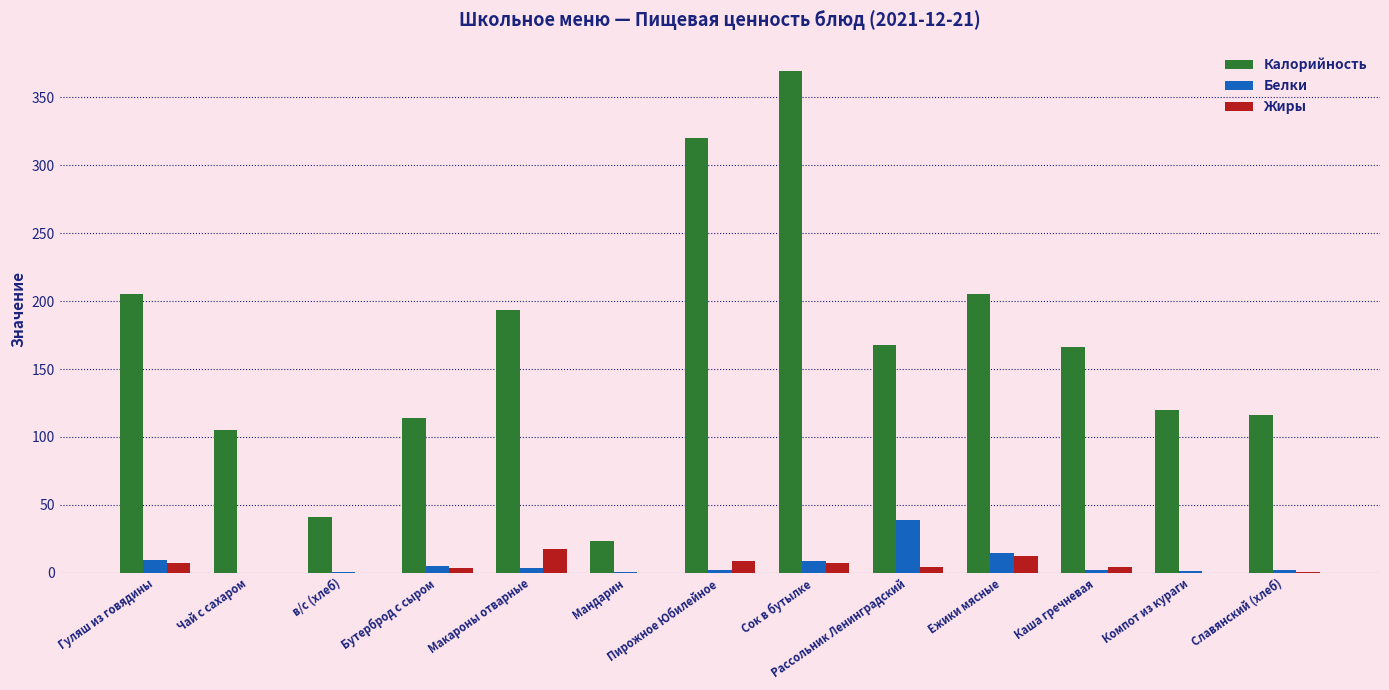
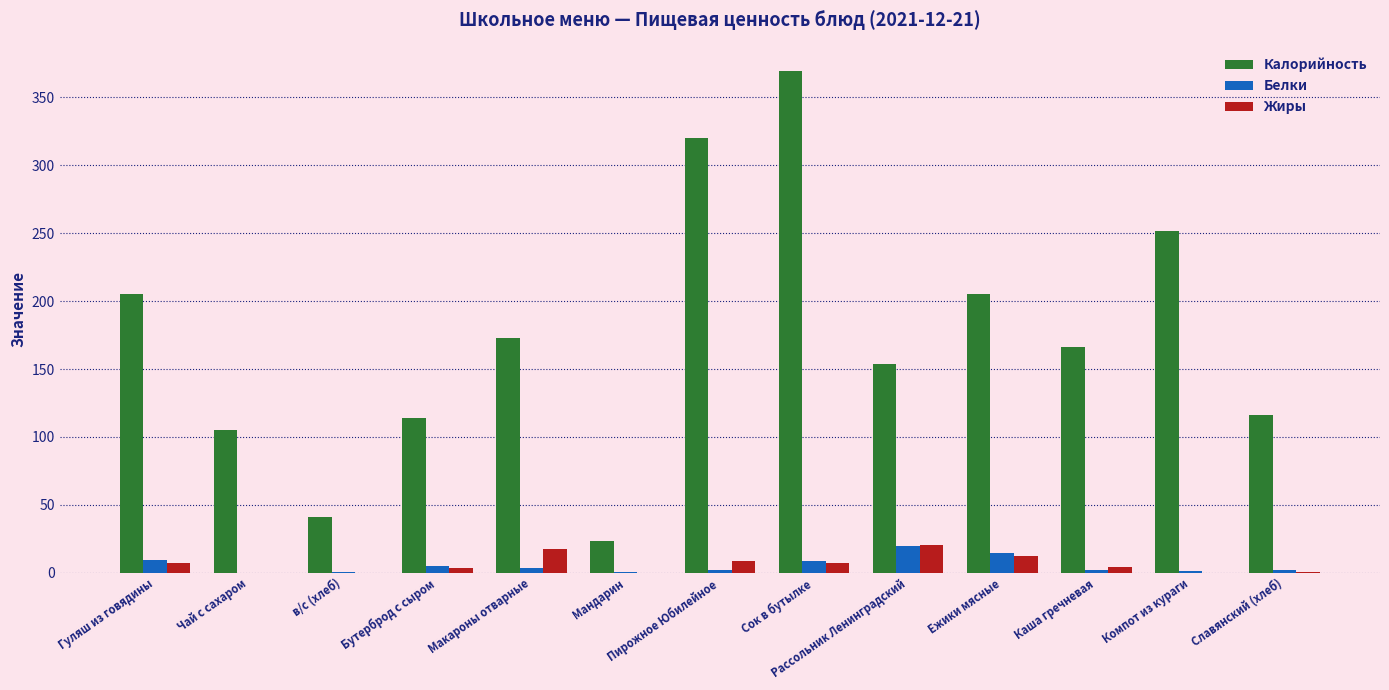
  {
    "Калорийность": {
      "Гуляш из говядины": 205,
      "Чай с сахаром": 105,
      "в/с (хлеб)": 41,
      "Бутерброд с сыром": 114,
-     "Макароны отварные": 193,
+     "Макароны отварные": 173,
      "Мандарин": 23,
      "Пирожное Юбилейное": 320,
      "Сок в бутылке": 370,
-     "Рассольник Ленинградский": 168,
+     "Рассольник Ленинградский": 154,
      "Ежики мясные": 205,
      "Каша гречневая": 166,
-     "Компот из кураги": 119,
+     "Компот из кураги": 252,
      "Славянский (хлеб)": 116
    },
    "Белки": {
      "Гуляш из говядины": 9,
      "Бутерброд с сыром": 5,
      "Макароны отварные": 4,
      "Пирожное Юбилейное": 2,
      "Сок в бутылке": 8,
-     "Рассольник Ленинградский": 39,
+     "Рассольник Ленинградский": 20,
      "Ежики мясные": 14,
      "Каша гречневая": 2,
      "Славянский (хлеб)": 2
    },
    "Жиры": {
      "Гуляш из говядины": 8,
      "Чай с сахаром": 0,
      "Бутерброд с сыром": 4,
      "Макароны отварные": 17,
      "Мандарин": 0,
      "Пирожное Юбилейное": 9,
      "Сок в бутылке": 7,
-     "Рассольник Ленинградский": 4,
+     "Рассольник Ленинградский": 20,
      "Ежики мясные": 13,
      "Каша гречневая": 5,
      "Компот из кураги": 0
    }
  }
